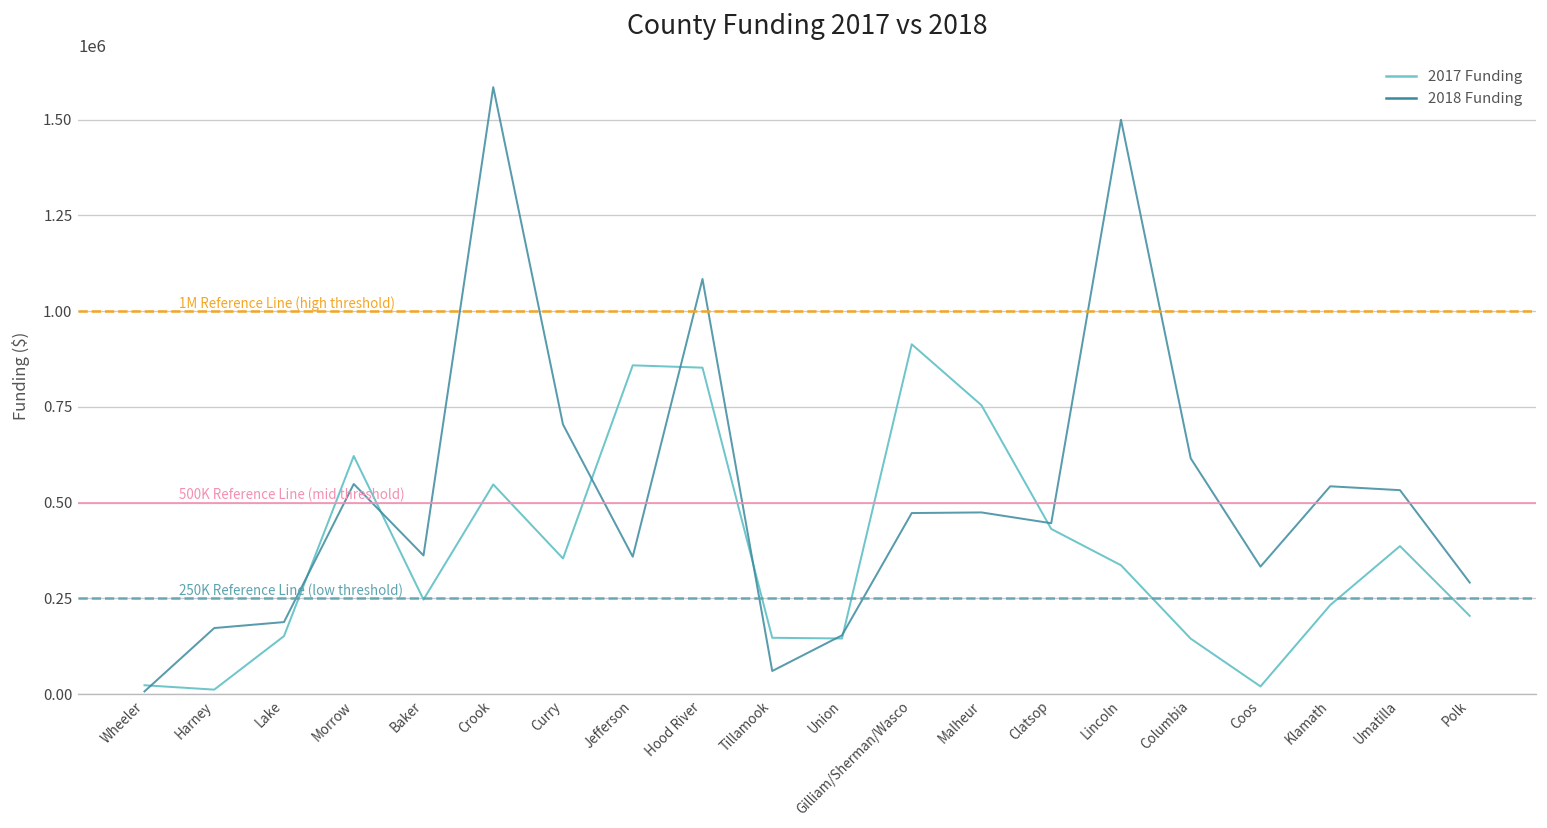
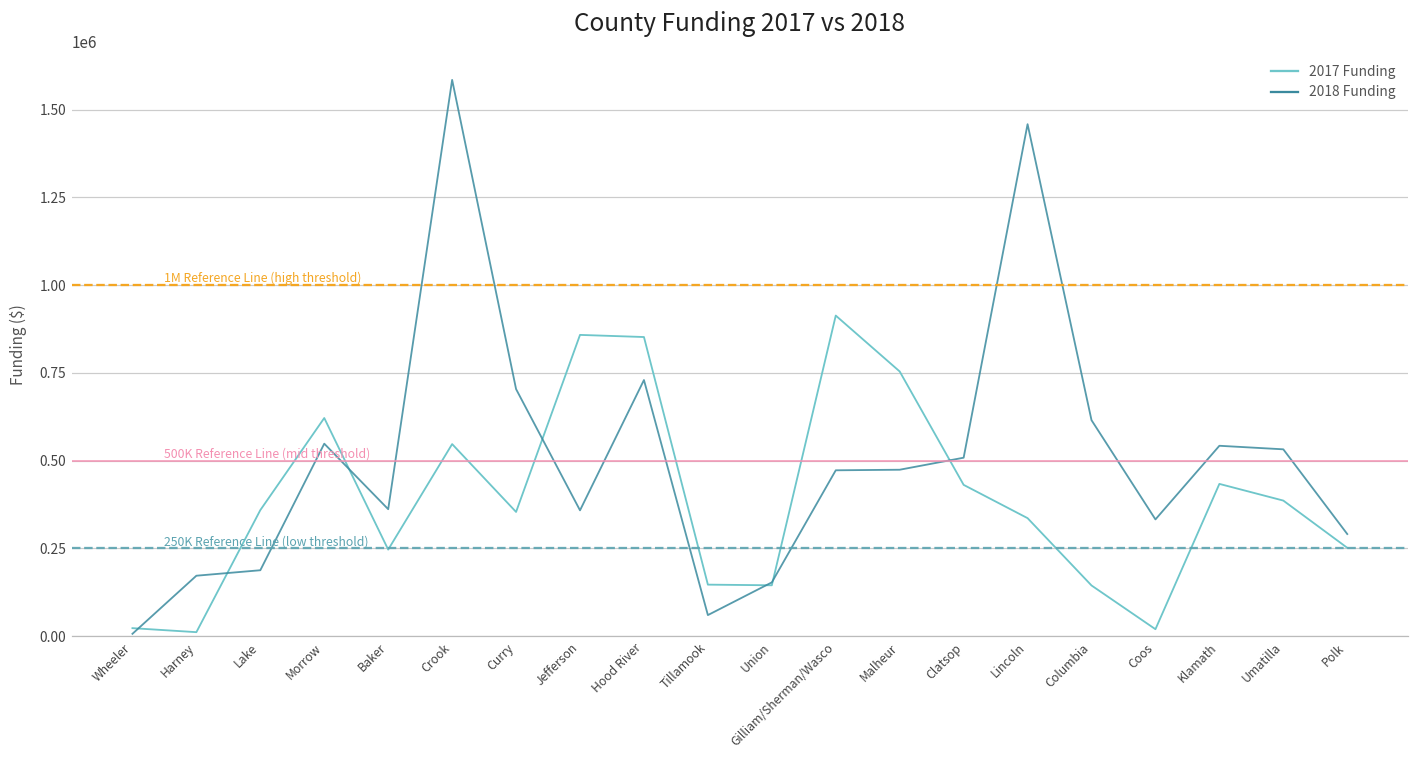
  {
    "2017 Funding": {
      "Wheeler": 20000,
      "Harney": 10000,
-     "Lake": 150000,
+     "Lake": 360000,
      "Morrow": 620000,
      "Crook": 550000,
      "Curry": 350000,
      "Jefferson": 860000,
      "Hood River": 850000,
      "Tillamook": 150000,
      "Union": 150000,
      "Gilliam/Sherman/Wasco": 910000,
      "Malheur": 750000,
      "Clatsop": 430000,
      "Lincoln": 340000,
      "Columbia": 140000,
      "Coos": 20000,
-     "Klamath": 230000,
+     "Klamath": 430000,
      "Umatilla": 390000,
-     "Polk": 200000
+     "Polk": 250000
    },
    "2018 Funding": {
      "Wheeler": 10000,
      "Harney": 170000,
      "Lake": 190000,
      "Baker": 360000,
      "Crook": 1580000,
      "Curry": 700000,
      "Jefferson": 360000,
-     "Hood River": 1080000,
+     "Hood River": 730000,
      "Tillamook": 60000,
      "Union": 150000,
      "Gilliam/Sherman/Wasco": 470000,
      "Malheur": 470000,
-     "Clatsop": 450000,
-     "Lincoln": 1500000,
+     "Clatsop": 510000,
+     "Lincoln": 1460000,
      "Columbia": 620000,
      "Coos": 330000,
      "Klamath": 540000,
      "Umatilla": 530000,
      "Polk": 290000
    }
  }
